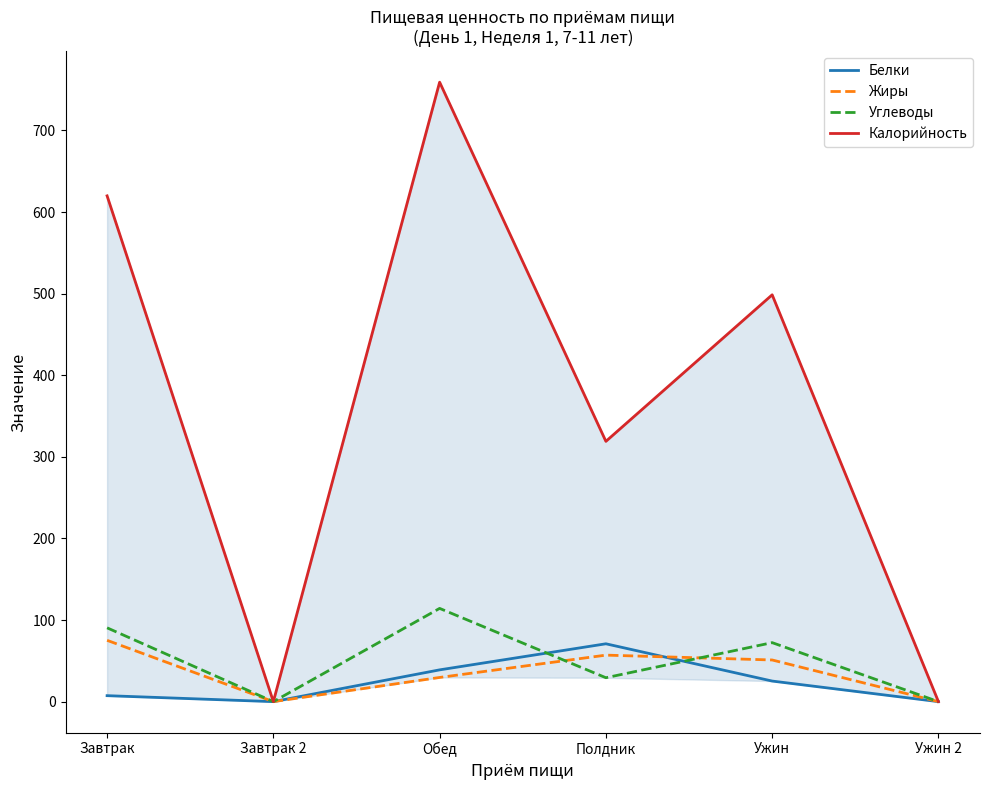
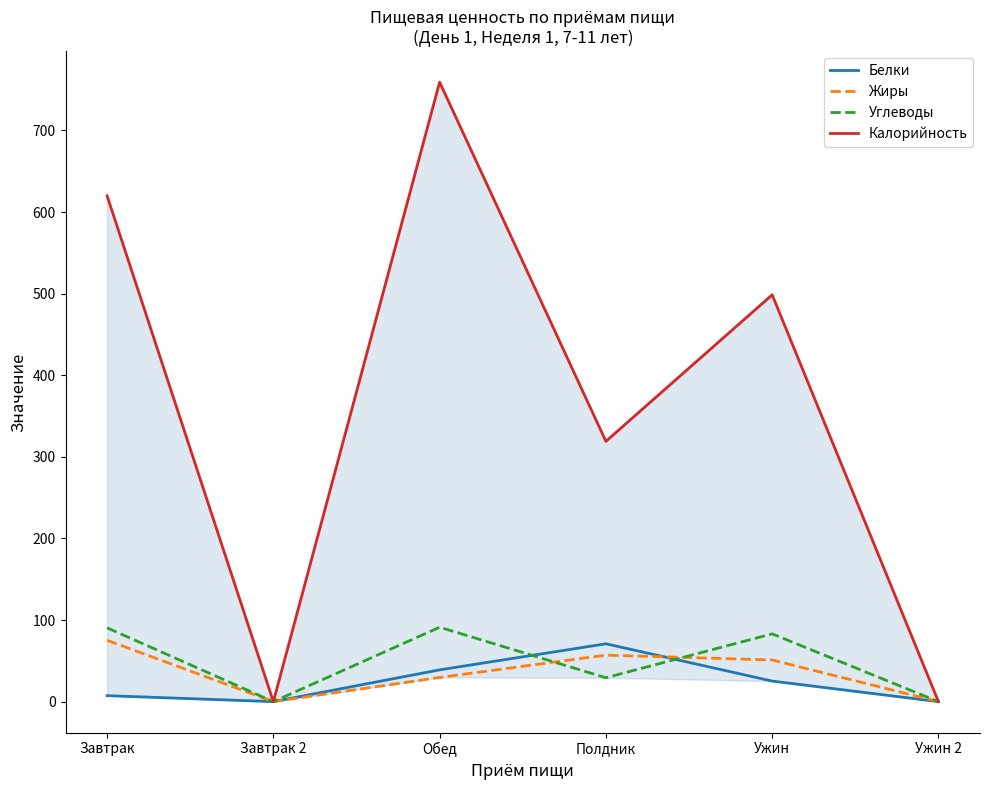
  {
    "Белки": {
      "Завтрак": 10,
      "Обед": 40,
      "Полдник": 70,
      "Ужин": 30
    },
    "Жиры": {
      "Завтрак": 80,
      "Обед": 30,
      "Полдник": 60,
      "Ужин": 50
    },
    "Углеводы": {
      "Завтрак": 90,
-     "Обед": 110,
+     "Обед": 90,
      "Полдник": 30,
-     "Ужин": 70
+     "Ужин": 80
    },
    "Калорийность": {
      "Завтрак": 620,
      "Обед": 760,
      "Полдник": 320,
      "Ужин": 500
    }
  }
